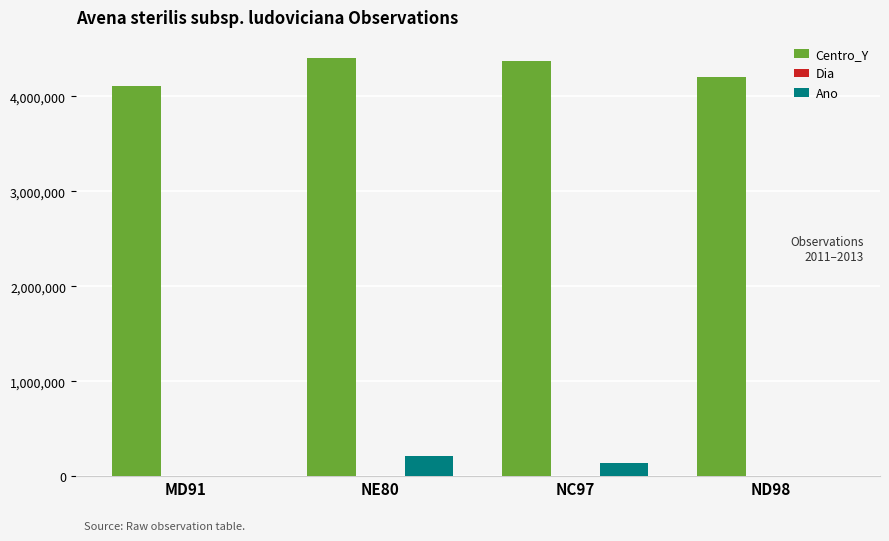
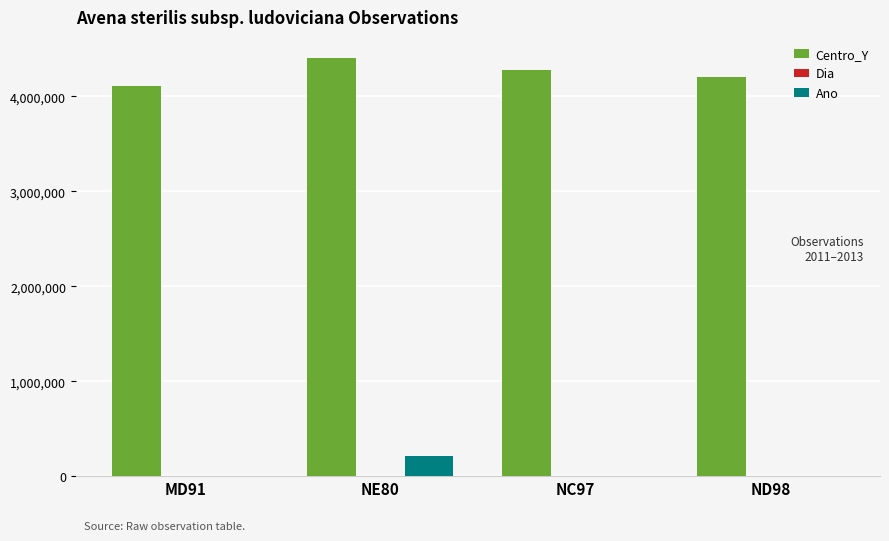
  {
    "Centro_Y": {
      "MD91": "4,100,000",
      "NE80": "4,400,000",
-     "NC97": "4,400,000",
+     "NC97": "4,300,000",
      "ND98": "4,200,000"
    },
    "Ano": {
      "NE80": "200,000",
-     "NC97": "100,000"
+     "NC97": "0"
    }
  }
